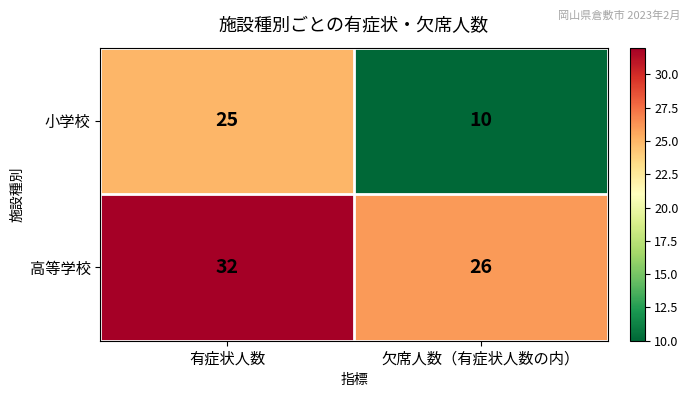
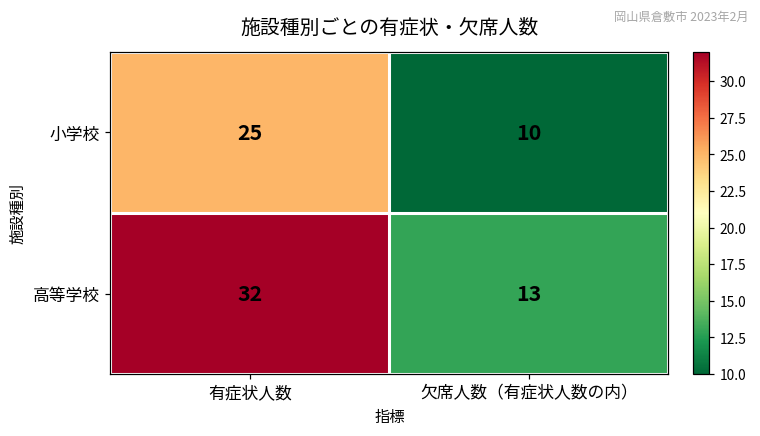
  {
    "小学校": {
      "有症状人数": 25,
      "欠席人数（有症状人数の内）": 10
    },
    "高等学校": {
      "有症状人数": 32,
-     "欠席人数（有症状人数の内）": 26
+     "欠席人数（有症状人数の内）": 13
    }
  }
